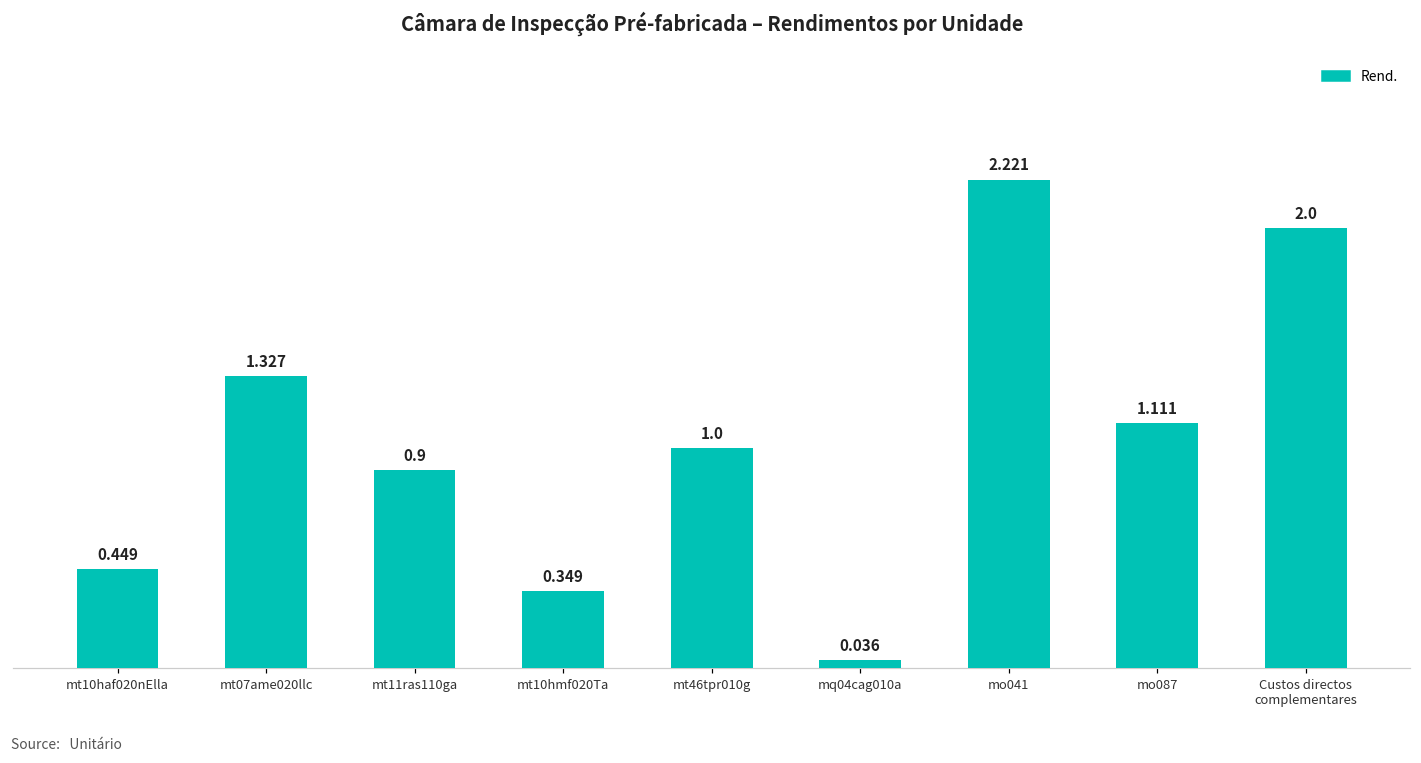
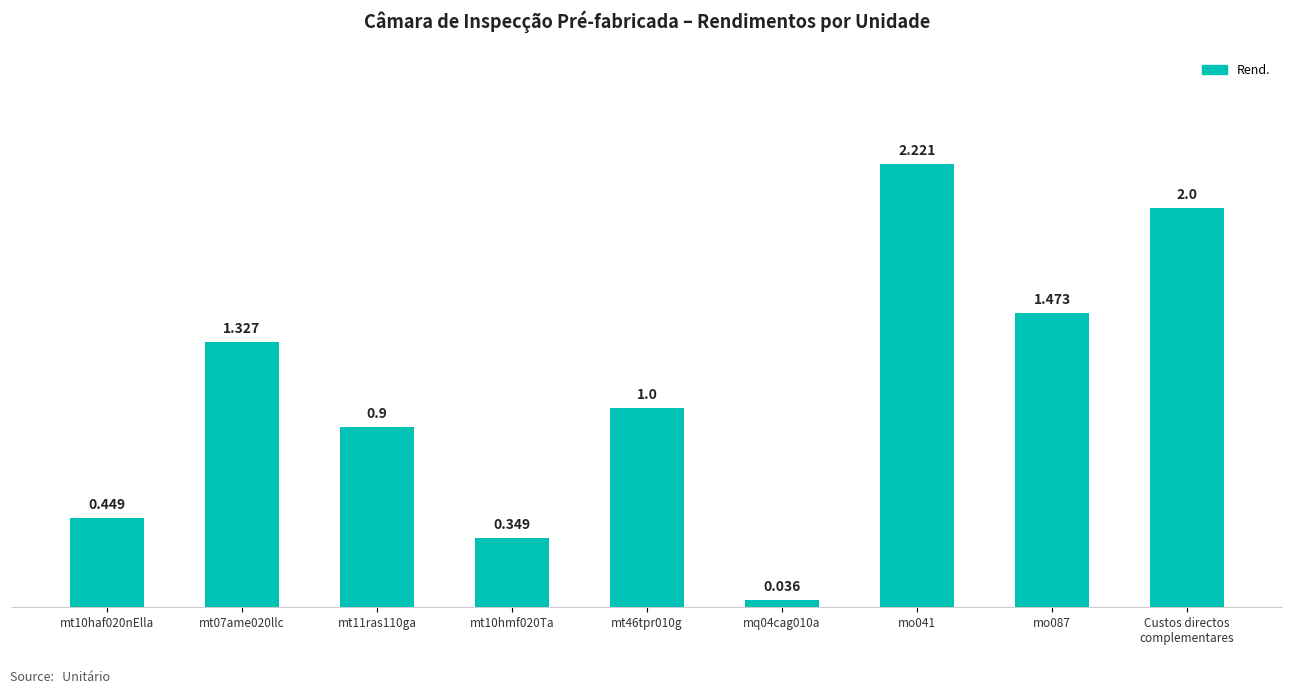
  {
    "mt10haf020nElla": 0.449,
    "mt07ame020llc": 1.327,
    "mt11ras110ga": 0.9,
    "mt10hmf020Ta": 0.349,
    "mt46tpr010g": 1.0,
    "mq04cag010a": 0.036,
    "mo041": 2.221,
-   "mo087": 1.111,
+   "mo087": 1.473,
    "Custos directos complementares": 2.0
  }
